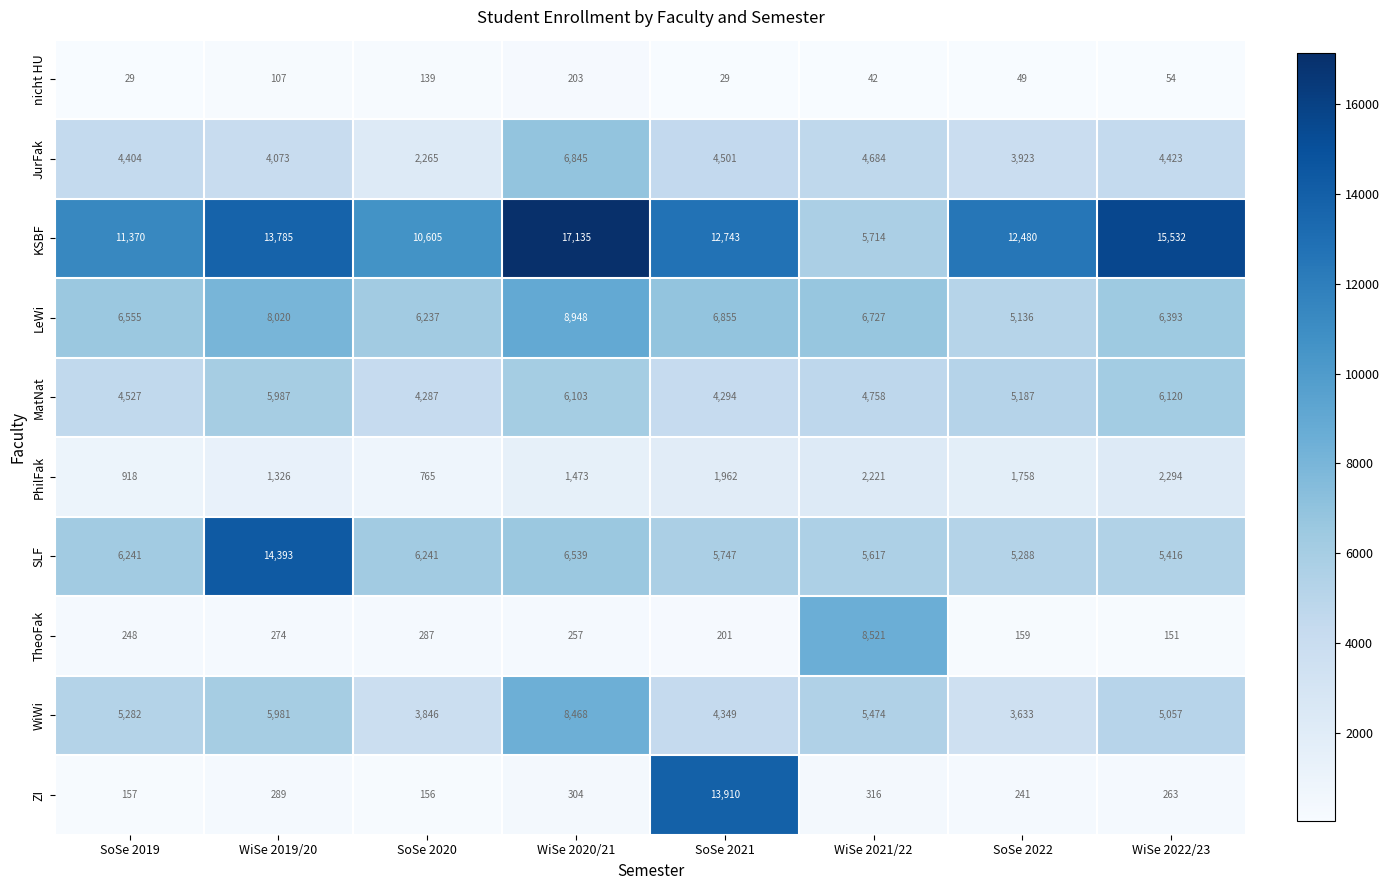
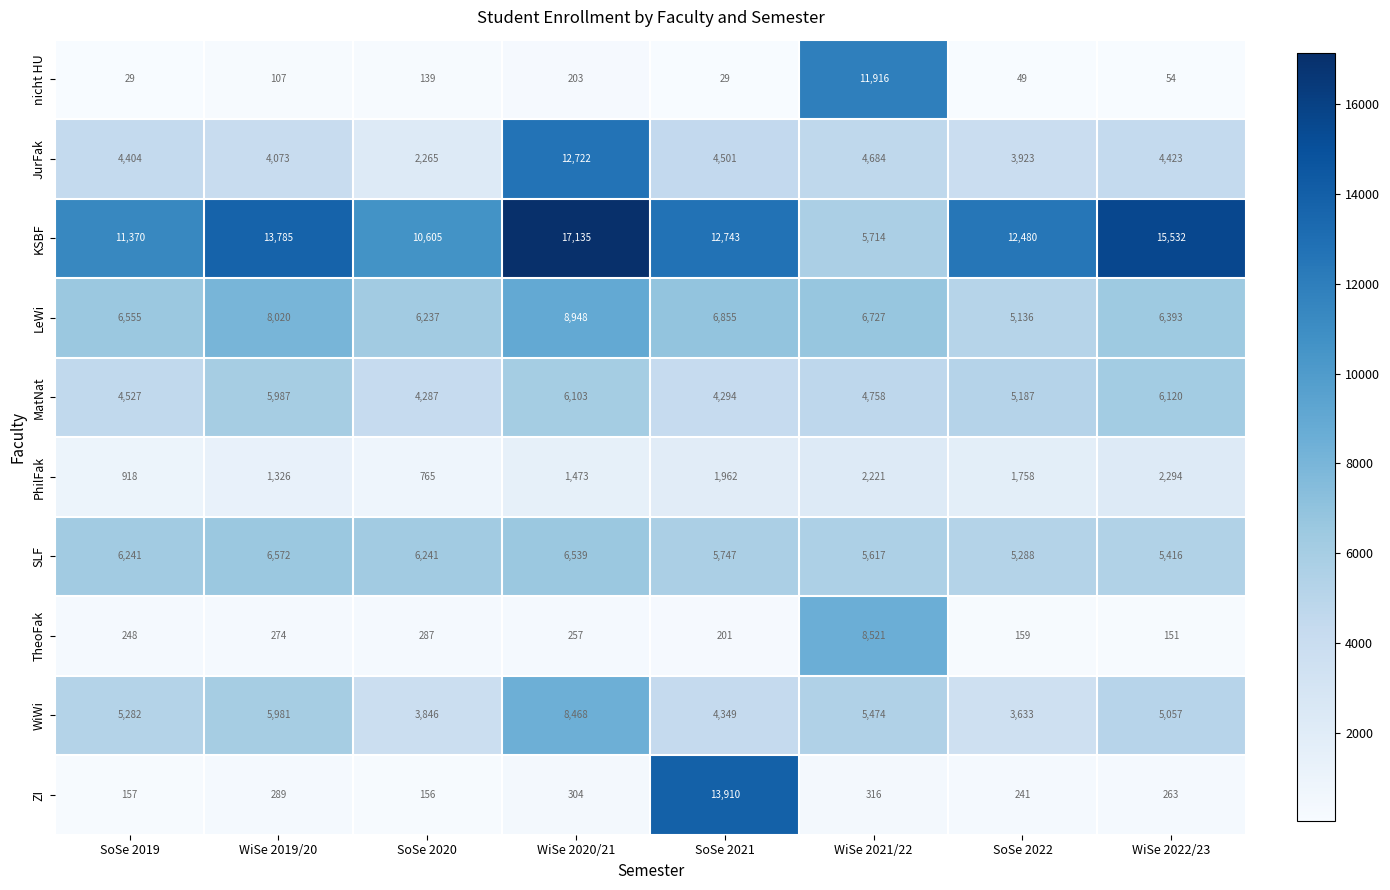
  {
    "nicht HU": {
      "SoSe 2019": "29",
      "WiSe 2019/20": "107",
      "SoSe 2020": "139",
      "WiSe 2020/21": "203",
      "SoSe 2021": "29",
-     "WiSe 2021/22": "42",
+     "WiSe 2021/22": "11,916",
      "SoSe 2022": "49",
      "WiSe 2022/23": "54"
    },
    "JurFak": {
      "SoSe 2019": "4,404",
      "WiSe 2019/20": "4,073",
      "SoSe 2020": "2,265",
-     "WiSe 2020/21": "6,845",
+     "WiSe 2020/21": "12,722",
      "SoSe 2021": "4,501",
      "WiSe 2021/22": "4,684",
      "SoSe 2022": "3,923",
      "WiSe 2022/23": "4,423"
    },
    "KSBF": {
      "SoSe 2019": "11,370",
      "WiSe 2019/20": "13,785",
      "SoSe 2020": "10,605",
      "WiSe 2020/21": "17,135",
      "SoSe 2021": "12,743",
      "WiSe 2021/22": "5,714",
      "SoSe 2022": "12,480",
      "WiSe 2022/23": "15,532"
    },
    "LeWi": {
      "SoSe 2019": "6,555",
      "WiSe 2019/20": "8,020",
      "SoSe 2020": "6,237",
      "WiSe 2020/21": "8,948",
      "SoSe 2021": "6,855",
      "WiSe 2021/22": "6,727",
      "SoSe 2022": "5,136",
      "WiSe 2022/23": "6,393"
    },
    "MatNat": {
      "SoSe 2019": "4,527",
      "WiSe 2019/20": "5,987",
      "SoSe 2020": "4,287",
      "WiSe 2020/21": "6,103",
      "SoSe 2021": "4,294",
      "WiSe 2021/22": "4,758",
      "SoSe 2022": "5,187",
      "WiSe 2022/23": "6,120"
    },
    "PhilFak": {
      "SoSe 2019": "918",
      "WiSe 2019/20": "1,326",
      "SoSe 2020": "765",
      "WiSe 2020/21": "1,473",
      "SoSe 2021": "1,962",
      "WiSe 2021/22": "2,221",
      "SoSe 2022": "1,758",
      "WiSe 2022/23": "2,294"
    },
    "SLF": {
      "SoSe 2019": "6,241",
-     "WiSe 2019/20": "14,393",
+     "WiSe 2019/20": "6,572",
      "SoSe 2020": "6,241",
      "WiSe 2020/21": "6,539",
      "SoSe 2021": "5,747",
      "WiSe 2021/22": "5,617",
      "SoSe 2022": "5,288",
      "WiSe 2022/23": "5,416"
    },
    "TheoFak": {
      "SoSe 2019": "248",
      "WiSe 2019/20": "274",
      "SoSe 2020": "287",
      "WiSe 2020/21": "257",
      "SoSe 2021": "201",
      "WiSe 2021/22": "8,521",
      "SoSe 2022": "159",
      "WiSe 2022/23": "151"
    },
    "WiWi": {
      "SoSe 2019": "5,282",
      "WiSe 2019/20": "5,981",
      "SoSe 2020": "3,846",
      "WiSe 2020/21": "8,468",
      "SoSe 2021": "4,349",
      "WiSe 2021/22": "5,474",
      "SoSe 2022": "3,633",
      "WiSe 2022/23": "5,057"
    },
    "ZI": {
      "SoSe 2019": "157",
      "WiSe 2019/20": "289",
      "SoSe 2020": "156",
      "WiSe 2020/21": "304",
      "SoSe 2021": "13,910",
      "WiSe 2021/22": "316",
      "SoSe 2022": "241",
      "WiSe 2022/23": "263"
    }
  }
